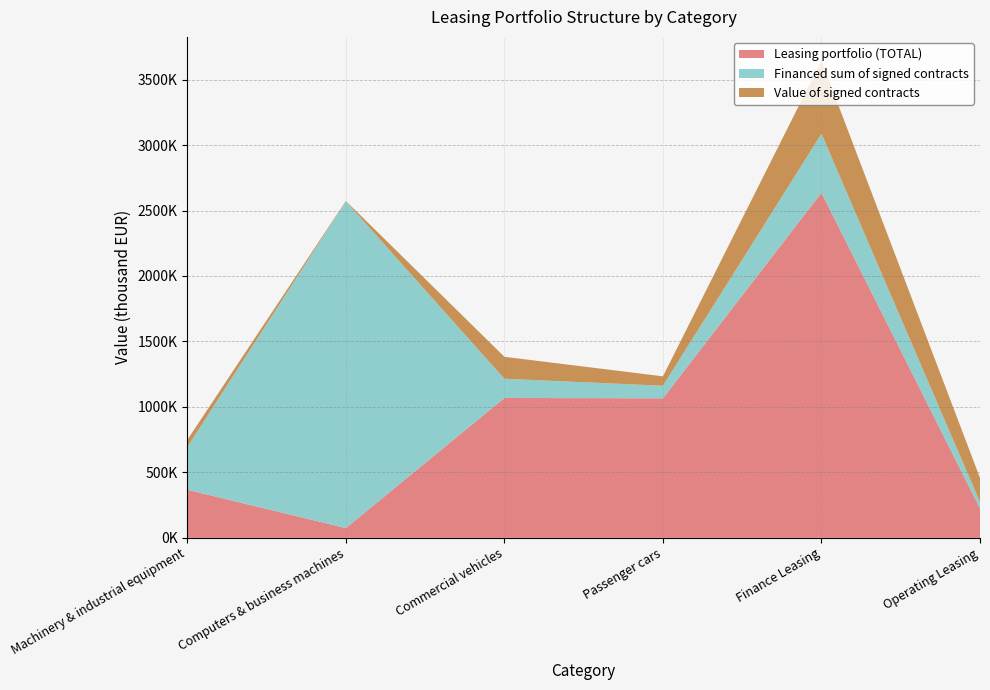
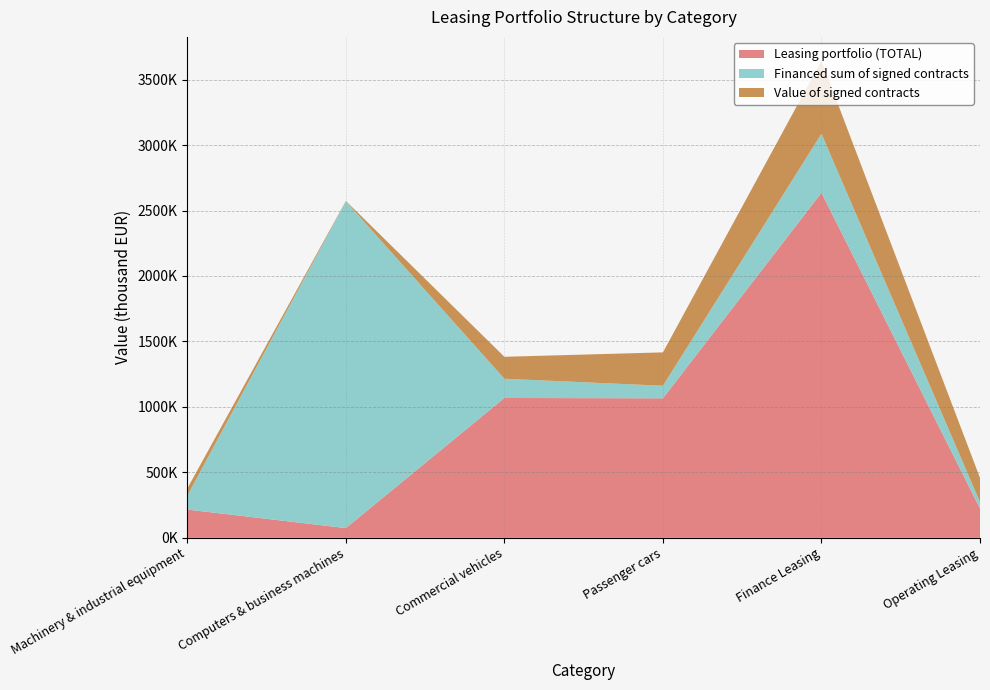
  {
    "Leasing portfolio (TOTAL)": {
-     "Machinery & industrial equipment": 370000,
+     "Machinery & industrial equipment": 220000,
      "Computers & business machines": 70000,
      "Commercial vehicles": 1070000,
      "Passenger cars": 1070000,
      "Finance Leasing": 2640000,
      "Operating Leasing": 220000
    },
    "Financed sum of signed contracts": {
-     "Machinery & industrial equipment": 330000,
+     "Machinery & industrial equipment": 110000,
      "Commercial vehicles": 150000,
      "Passenger cars": 100000,
      "Finance Leasing": 450000,
      "Operating Leasing": 50000
    },
    "Value of signed contracts": {
      "Machinery & industrial equipment": 50000,
      "Commercial vehicles": 170000,
-     "Passenger cars": 70000,
+     "Passenger cars": 250000,
      "Operating Leasing": 190000
    }
  }
